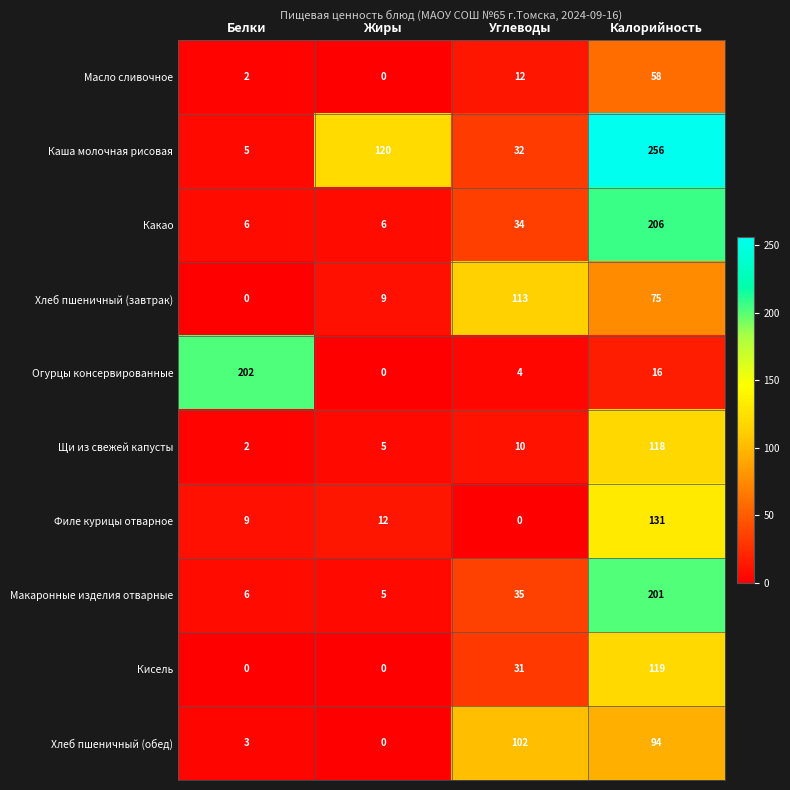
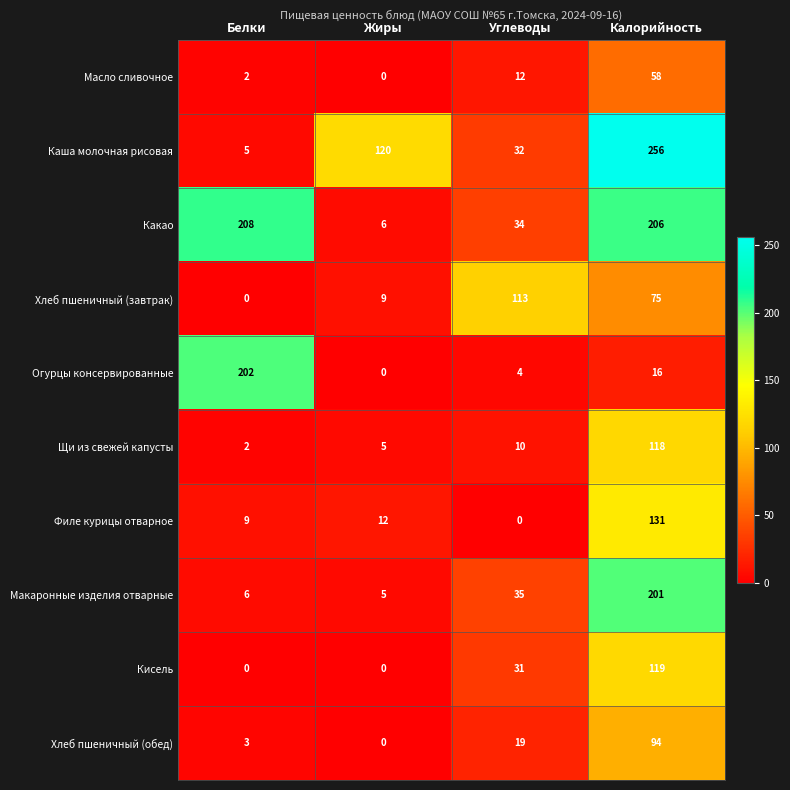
  {
    "Масло сливочное": {
      "Белки": 2,
      "Жиры": 0,
      "Углеводы": 12,
      "Калорийность": 58
    },
    "Каша молочная рисовая": {
      "Белки": 5,
      "Жиры": 120,
      "Углеводы": 32,
      "Калорийность": 256
    },
    "Какао": {
-     "Белки": 6,
+     "Белки": 208,
      "Жиры": 6,
      "Углеводы": 34,
      "Калорийность": 206
    },
    "Хлеб пшеничный (завтрак)": {
      "Белки": 0,
      "Жиры": 9,
      "Углеводы": 113,
      "Калорийность": 75
    },
    "Огурцы консервированные": {
      "Белки": 202,
      "Жиры": 0,
      "Углеводы": 4,
      "Калорийность": 16
    },
    "Щи из свежей капусты": {
      "Белки": 2,
      "Жиры": 5,
      "Углеводы": 10,
      "Калорийность": 118
    },
    "Филе курицы отварное": {
      "Белки": 9,
      "Жиры": 12,
      "Углеводы": 0,
      "Калорийность": 131
    },
    "Макаронные изделия отварные": {
      "Белки": 6,
      "Жиры": 5,
      "Углеводы": 35,
      "Калорийность": 201
    },
    "Кисель": {
      "Белки": 0,
      "Жиры": 0,
      "Углеводы": 31,
      "Калорийность": 119
    },
    "Хлеб пшеничный (обед)": {
      "Белки": 3,
      "Жиры": 0,
-     "Углеводы": 102,
+     "Углеводы": 19,
      "Калорийность": 94
    }
  }
